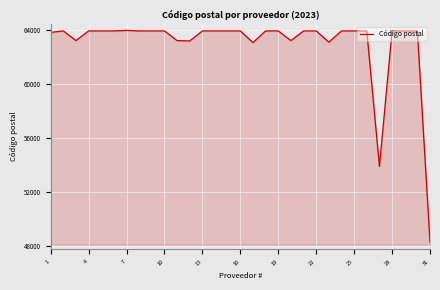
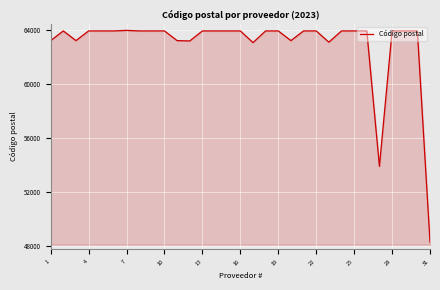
  {
-   "1": 63800,
+   "1": 63200,
    "4": 63900,
    "7": 63900,
    "10": 63900,
    "13": 63900,
    "16": 63900,
    "19": 63900,
    "22": 63900,
    "25": 63900,
    "31": 48300
  }
